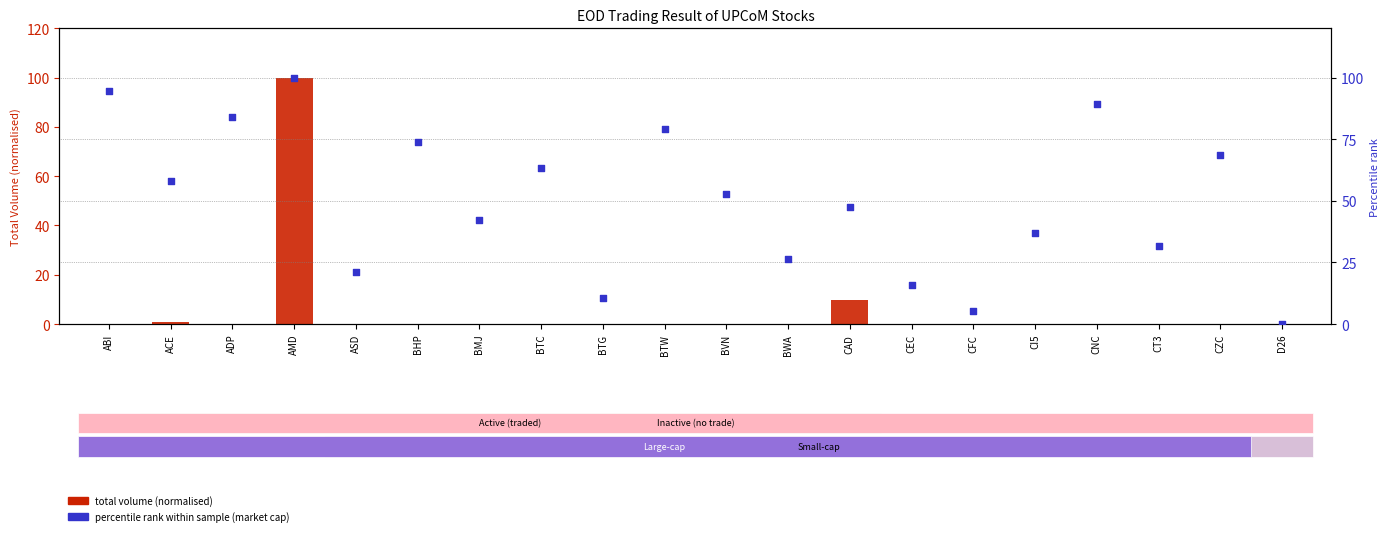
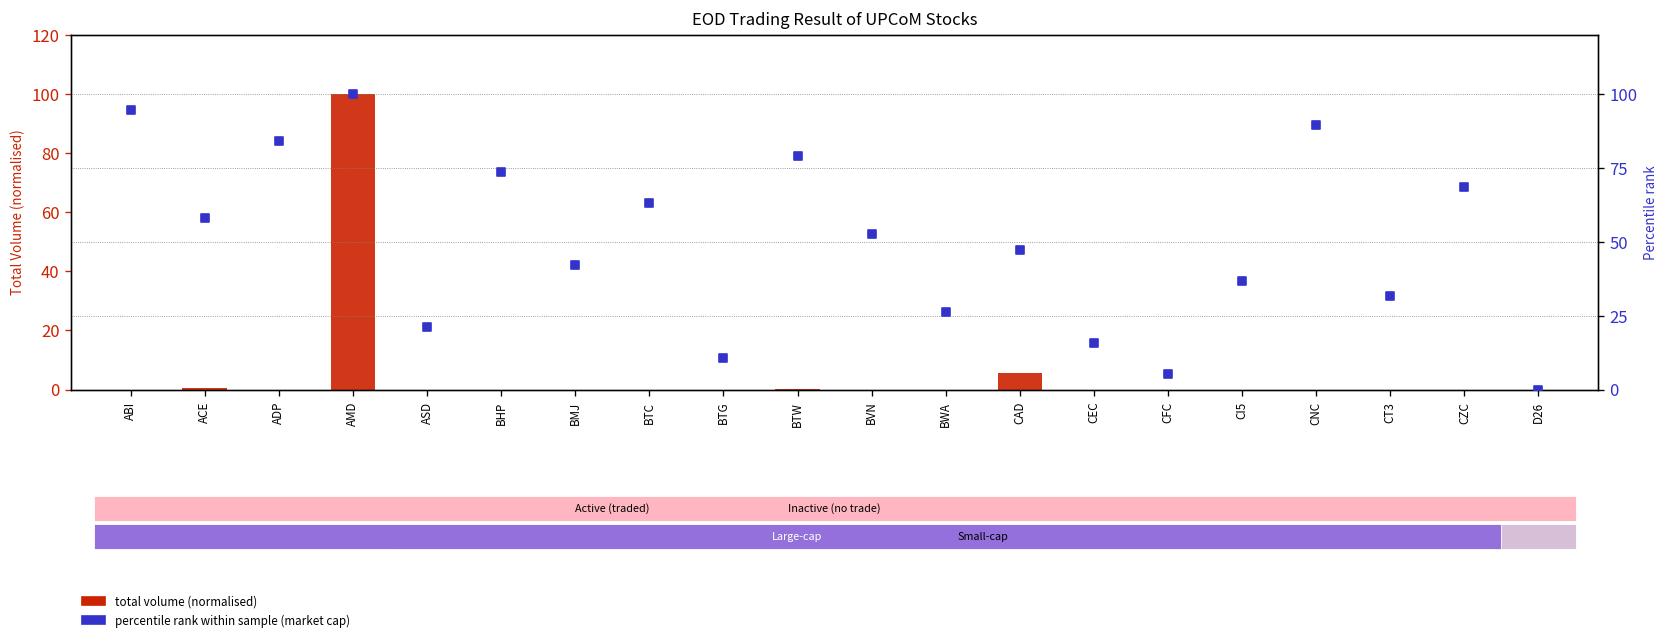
  {
    "total volume (normalised)": {
      "ABI": 0,
      "ADP": 0,
      "AMD": 100,
      "ASD": 0,
      "BHP": 0,
      "BMJ": 0,
      "BTC": 0,
      "BTG": 0,
      "BVN": 0,
      "BWA": 0,
-     "CAD": 10,
+     "CAD": 6,
      "CEC": 0,
      "CFC": 0,
      "CI5": 0,
      "CNC": 0,
      "CT3": 0,
      "CZC": 0,
      "D26": 0
    }
  }
